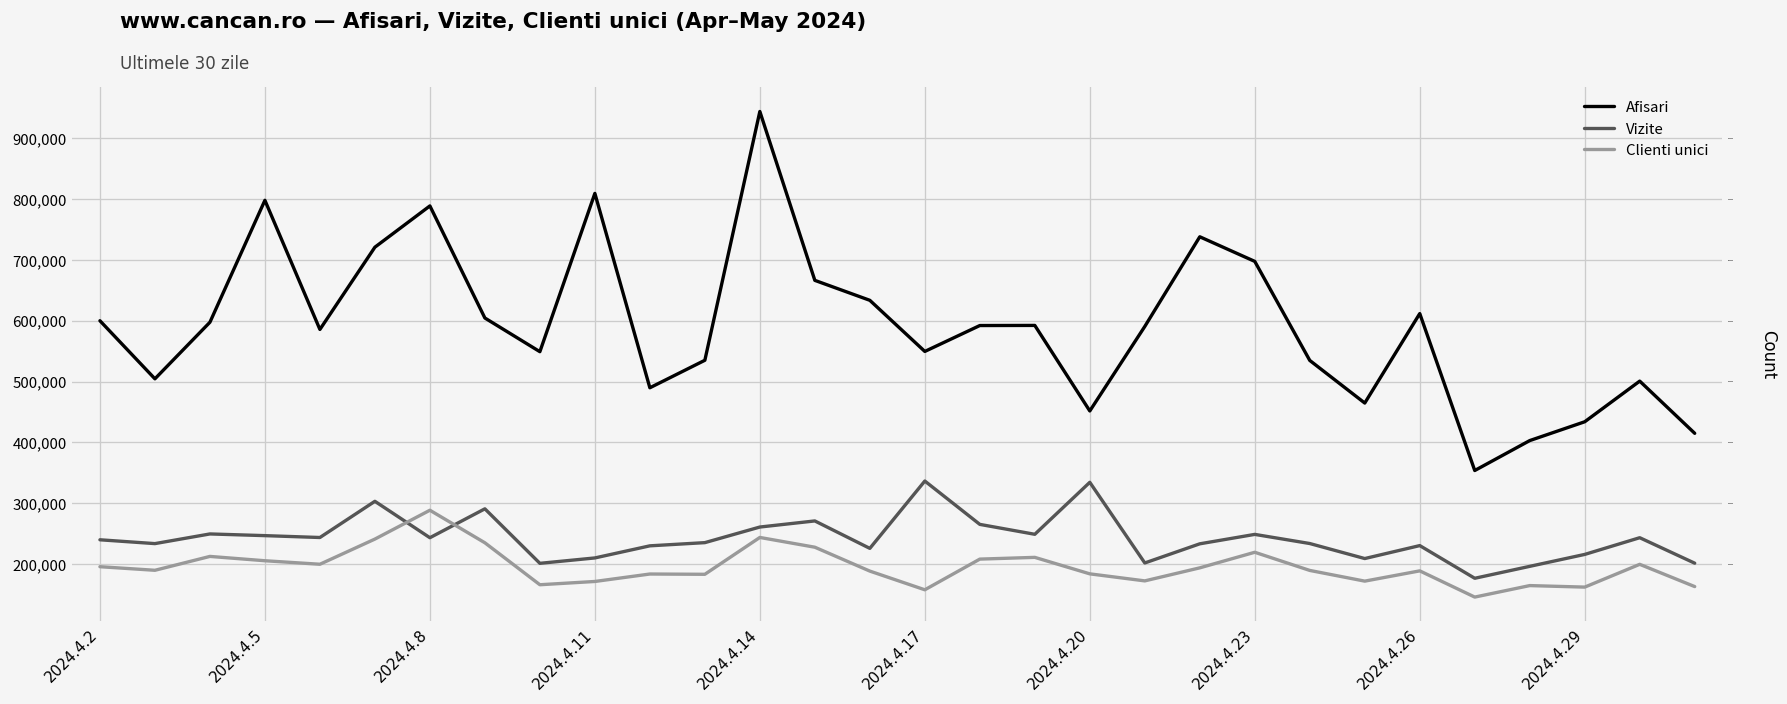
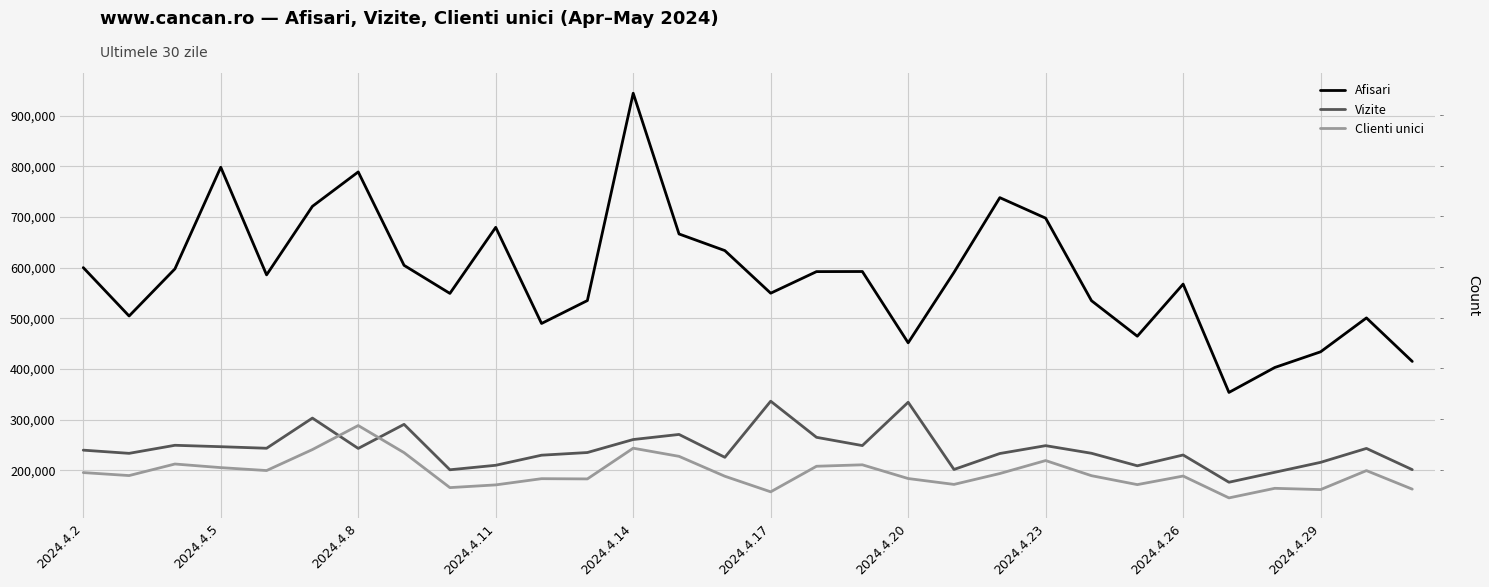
  {
    "Afisari": {
      "2024.4.2": "600,000",
      "2024.4.5": "800,000",
      "2024.4.8": "790,000",
-     "2024.4.11": "810,000",
+     "2024.4.11": "680,000",
      "2024.4.14": "940,000",
      "2024.4.17": "550,000",
      "2024.4.20": "450,000",
      "2024.4.23": "700,000",
-     "2024.4.26": "610,000",
+     "2024.4.26": "570,000",
      "2024.4.29": "430,000"
    },
    "Vizite": {
      "2024.4.2": "240,000",
      "2024.4.5": "250,000",
      "2024.4.8": "240,000",
      "2024.4.11": "210,000",
      "2024.4.14": "260,000",
      "2024.4.17": "340,000",
      "2024.4.20": "330,000",
      "2024.4.23": "250,000",
      "2024.4.26": "230,000",
      "2024.4.29": "220,000"
    },
    "Clienti unici": {
      "2024.4.2": "200,000",
      "2024.4.5": "210,000",
      "2024.4.8": "290,000",
      "2024.4.11": "170,000",
      "2024.4.14": "240,000",
      "2024.4.17": "160,000",
      "2024.4.20": "180,000",
      "2024.4.23": "220,000",
      "2024.4.26": "190,000",
      "2024.4.29": "160,000"
    }
  }
